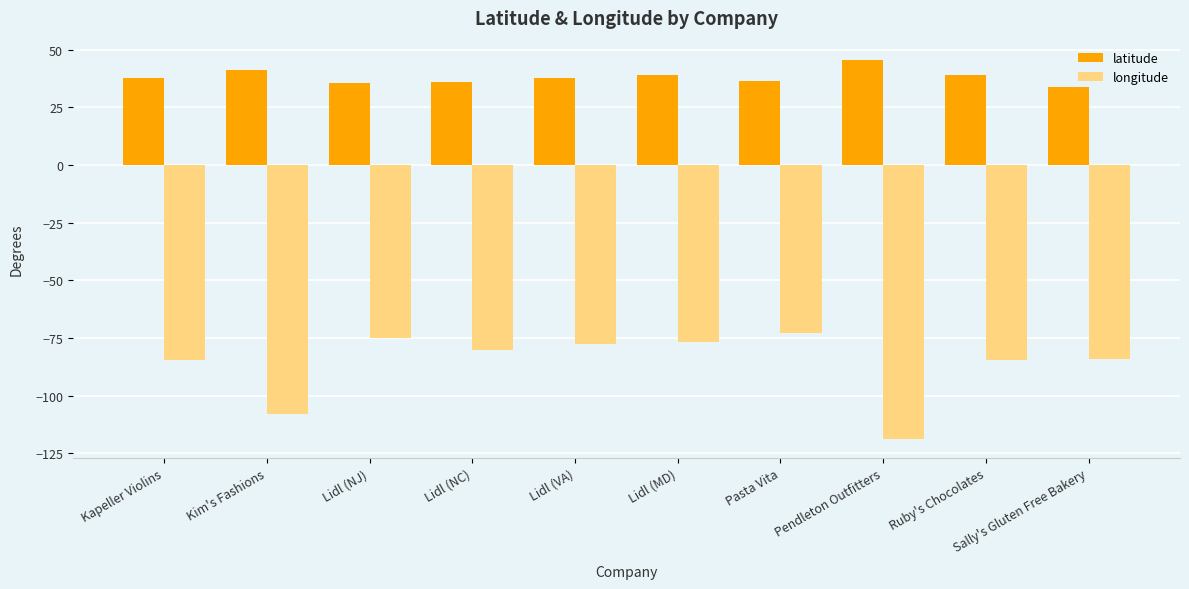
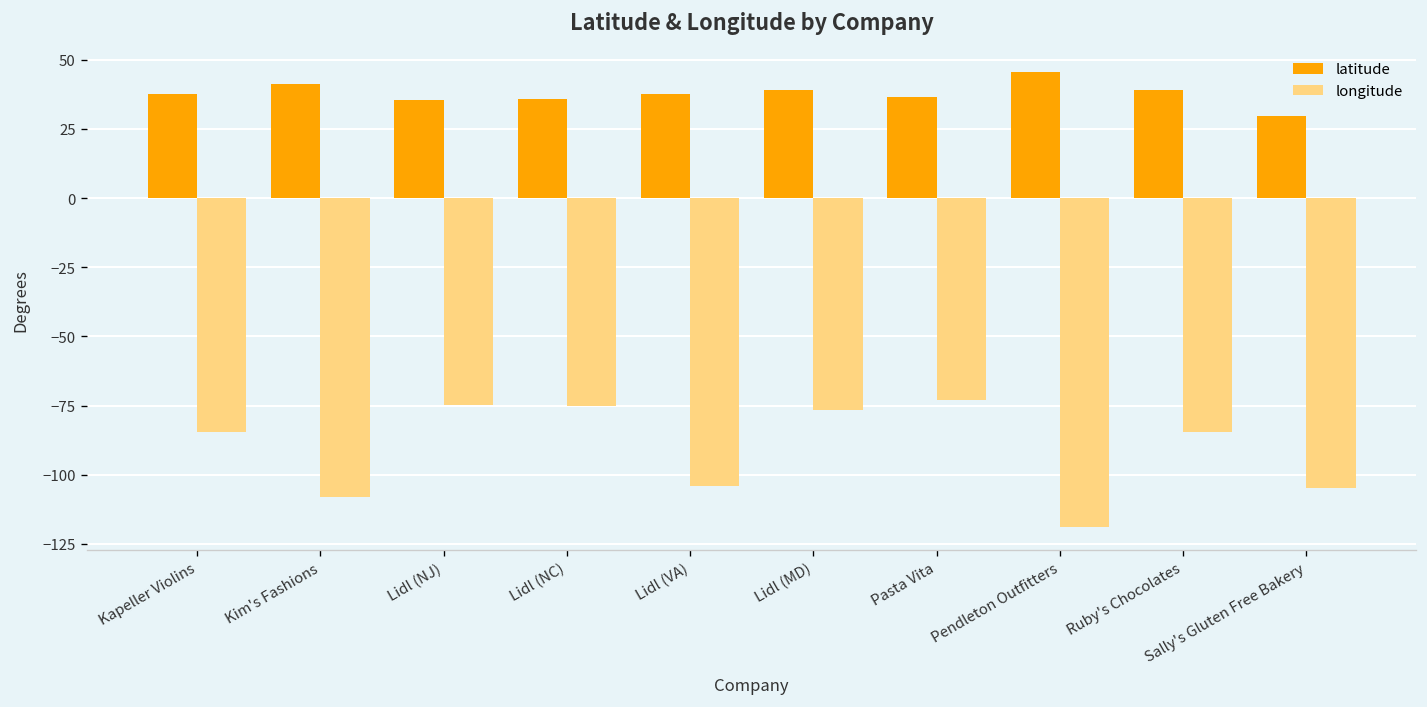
  {
    "latitude": {
      "Kapeller Violins": 38,
      "Kim's Fashions": 41,
      "Lidl (NJ)": 35,
      "Lidl (NC)": 36,
      "Lidl (VA)": 38,
      "Lidl (MD)": 39,
      "Pasta Vita": 37,
      "Pendleton Outfitters": 46,
      "Ruby's Chocolates": 39,
-     "Sally's Gluten Free Bakery": 34
+     "Sally's Gluten Free Bakery": 30
    },
    "longitude": {
      "Kapeller Violins": -84,
      "Kim's Fashions": -108,
      "Lidl (NJ)": -75,
-     "Lidl (NC)": -80,
-     "Lidl (VA)": -78,
+     "Lidl (NC)": -75,
+     "Lidl (VA)": -104,
      "Lidl (MD)": -77,
      "Pasta Vita": -73,
      "Pendleton Outfitters": -119,
      "Ruby's Chocolates": -84,
-     "Sally's Gluten Free Bakery": -84
+     "Sally's Gluten Free Bakery": -105
    }
  }
